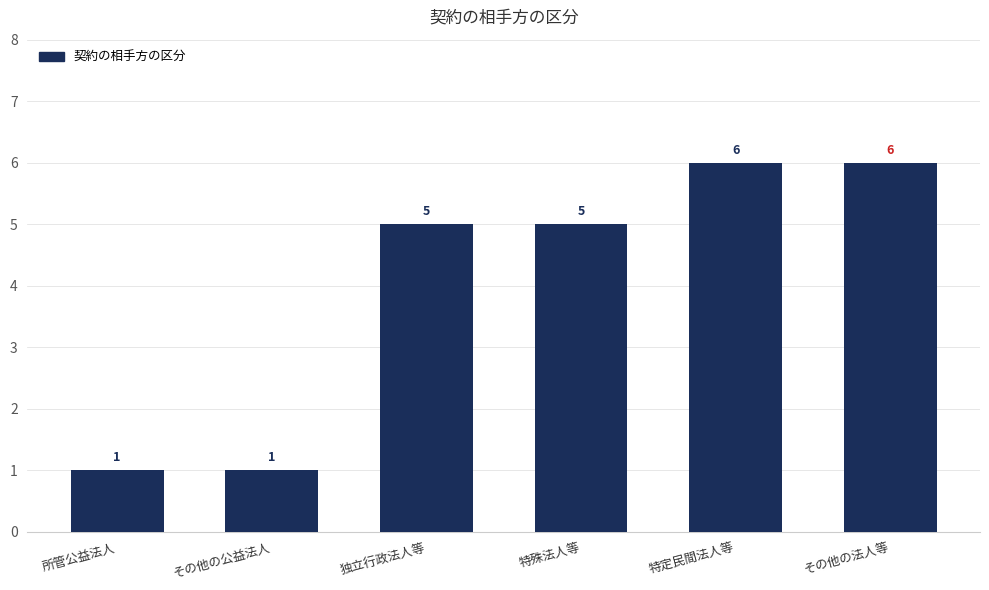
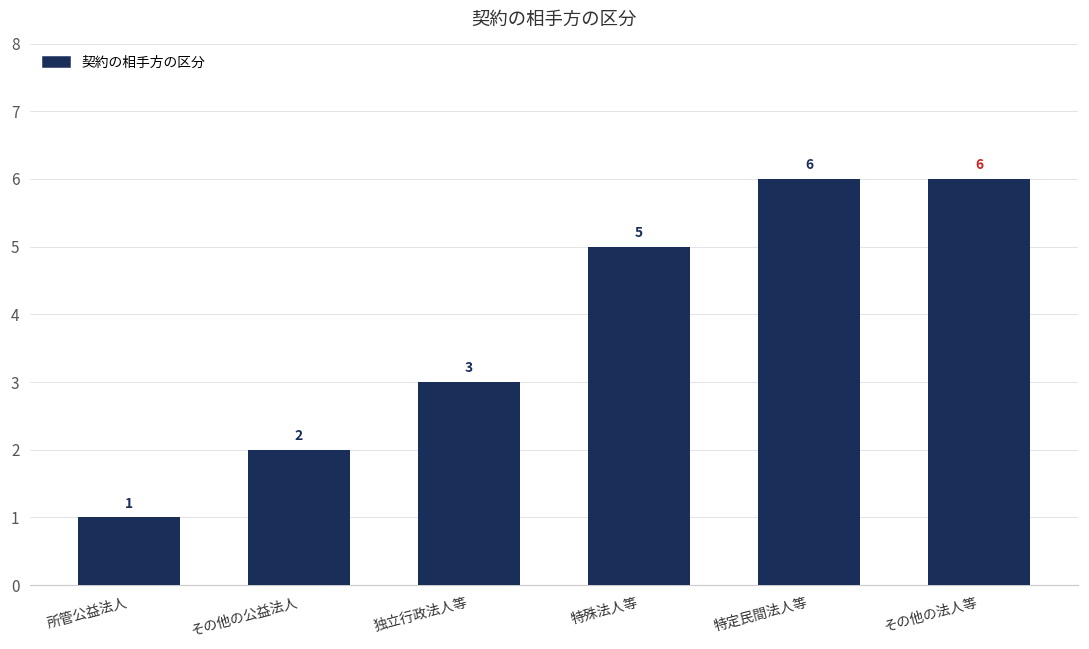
  {
    "所管公益法人": 1,
-   "その他の公益法人": 1,
-   "独立行政法人等": 5,
+   "その他の公益法人": 2,
+   "独立行政法人等": 3,
    "特殊法人等": 5,
    "特定民間法人等": 6,
    "その他の法人等": 6
  }
